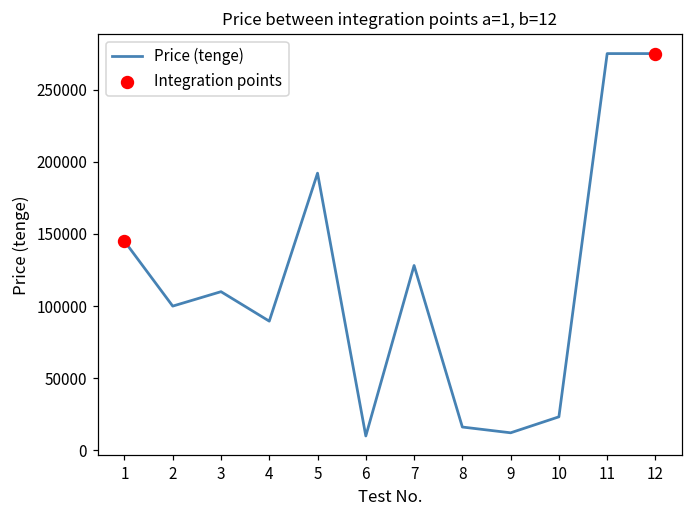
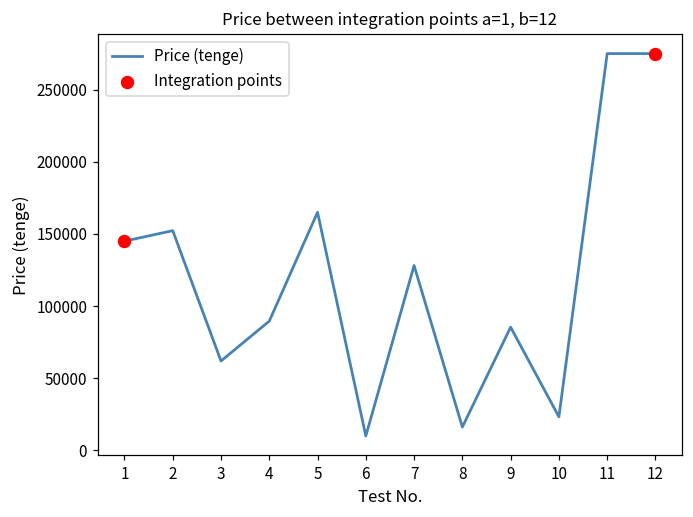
  {
    "Price (tenge)": {
-     "2": 100000,
-     "3": 110000,
+     "2": 152000,
+     "3": 62000,
      "4": 90000,
-     "5": 192000,
+     "5": 165000,
      "6": 10000,
      "7": 128000,
      "8": 16000,
-     "9": 12000,
+     "9": 85000,
      "10": 23000,
      "11": 275000
    }
  }
